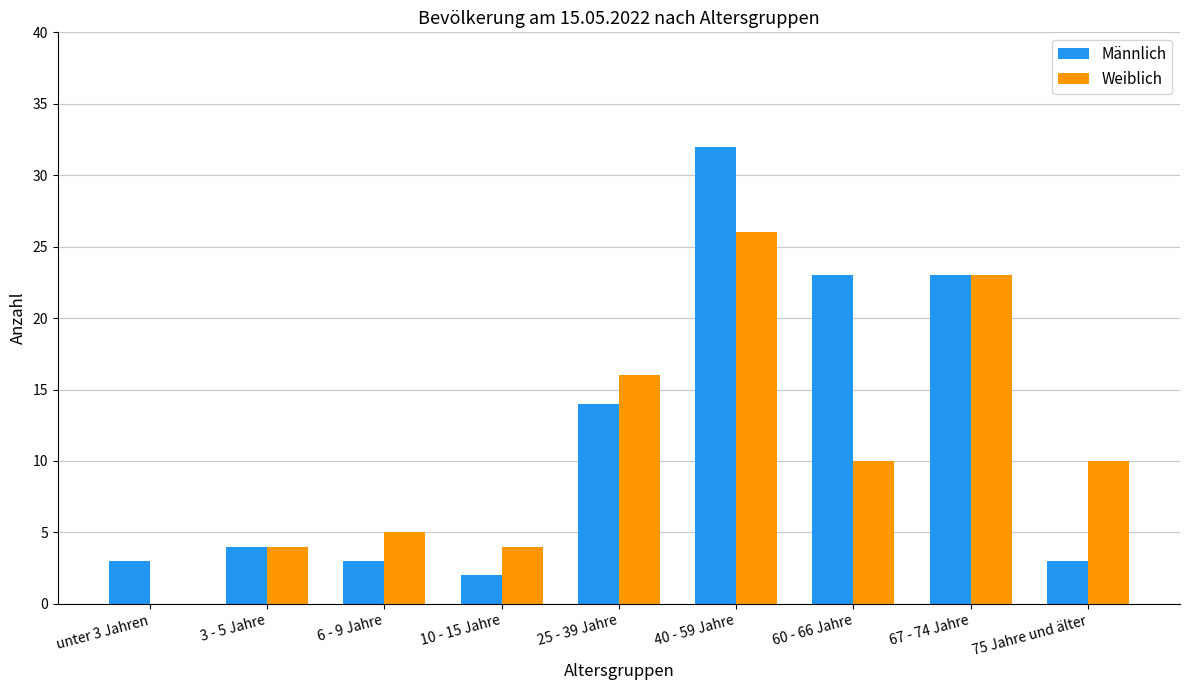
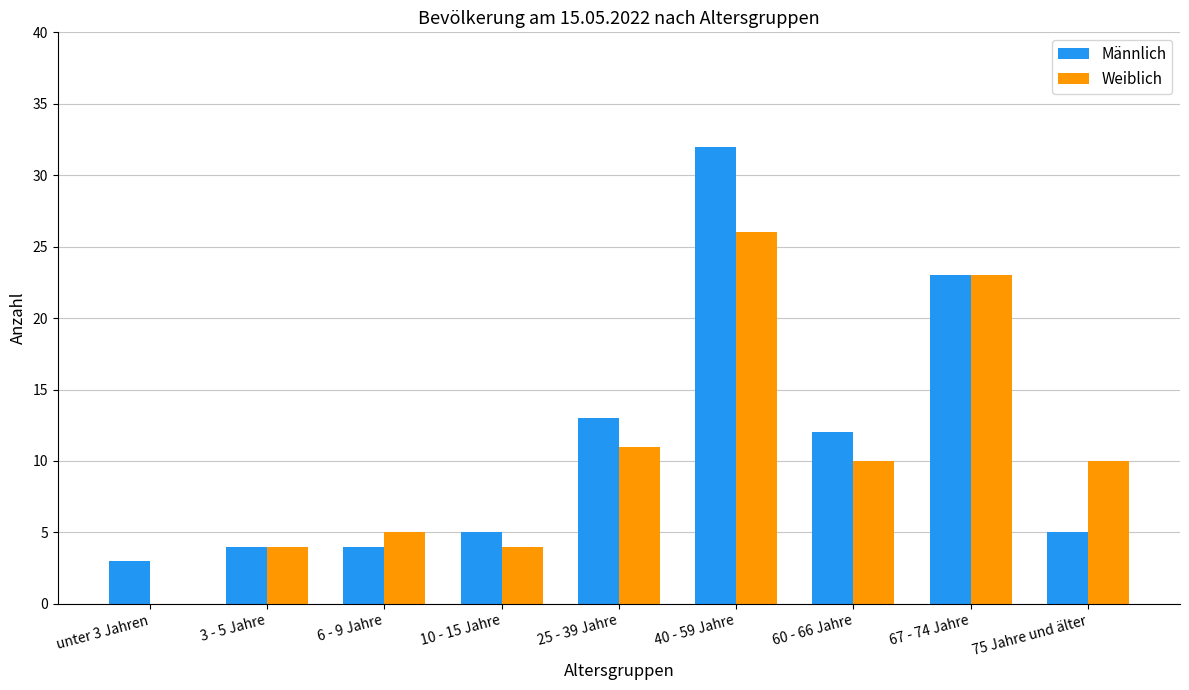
  {
    "Männlich": {
      "unter 3 Jahren": 3,
      "3 - 5 Jahre": 4,
-     "6 - 9 Jahre": 3,
-     "10 - 15 Jahre": 2,
-     "25 - 39 Jahre": 14,
+     "6 - 9 Jahre": 4,
+     "10 - 15 Jahre": 5,
+     "25 - 39 Jahre": 13,
      "40 - 59 Jahre": 32,
-     "60 - 66 Jahre": 23,
+     "60 - 66 Jahre": 12,
      "67 - 74 Jahre": 23,
-     "75 Jahre und älter": 3
+     "75 Jahre und älter": 5
    },
    "Weiblich": {
      "unter 3 Jahren": 0,
      "3 - 5 Jahre": 4,
      "6 - 9 Jahre": 5,
      "10 - 15 Jahre": 4,
-     "25 - 39 Jahre": 16,
+     "25 - 39 Jahre": 11,
      "40 - 59 Jahre": 26,
      "60 - 66 Jahre": 10,
      "67 - 74 Jahre": 23,
      "75 Jahre und älter": 10
    }
  }
